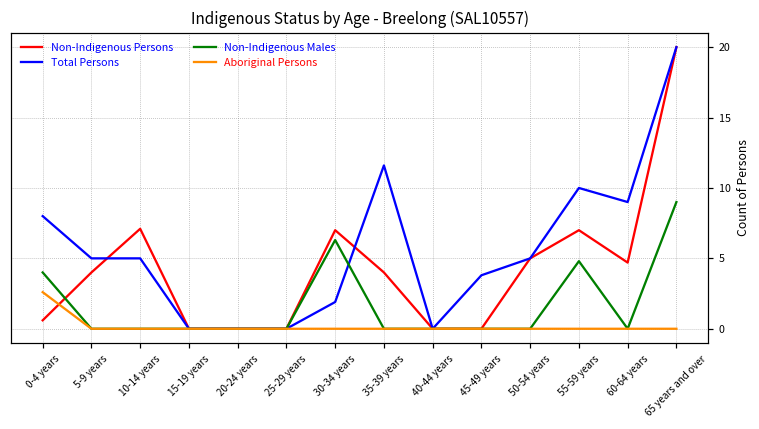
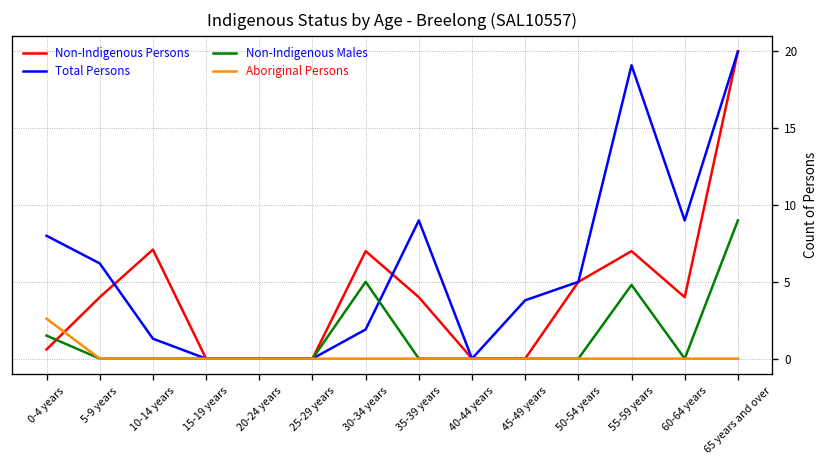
  {
    "Non-Indigenous Persons": {
      "0-4 years": 0.6,
      "5-9 years": 4.0,
      "10-14 years": 7.1,
      "30-34 years": 7.0,
      "35-39 years": 4.0,
      "55-59 years": 7.0,
-     "60-64 years": 4.7
+     "60-64 years": 4.0
    },
    "Total Persons": {
      "0-4 years": 8.0,
-     "5-9 years": 5.0,
-     "10-14 years": 5.0,
+     "5-9 years": 6.2,
+     "10-14 years": 1.3,
      "30-34 years": 1.9,
-     "35-39 years": 11.6,
+     "35-39 years": 9.0,
      "45-49 years": 3.8,
-     "55-59 years": 10.0,
+     "55-59 years": 19.1,
      "60-64 years": 9.0
    },
    "Non-Indigenous Males": {
-     "0-4 years": 4.0,
-     "30-34 years": 6.3,
+     "0-4 years": 1.5,
+     "30-34 years": 5.0,
      "55-59 years": 4.8,
      "65 years and over": 9.0
    },
    "Aboriginal Persons": {
      "0-4 years": 2.6,
      "30-34 years": 0.0,
      "55-59 years": 0.0,
      "65 years and over": 0.0
    }
  }
